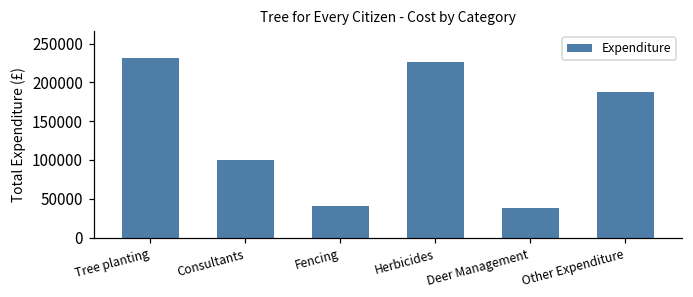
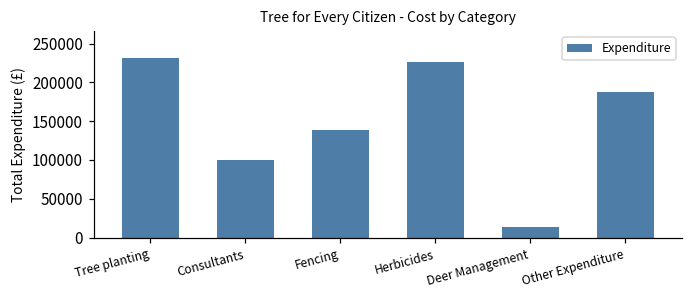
  {
    "Tree planting": 230000,
    "Consultants": 100000,
-   "Fencing": 40000,
+   "Fencing": 140000,
    "Herbicides": 230000,
-   "Deer Management": 40000,
+   "Deer Management": 10000,
    "Other Expenditure": 190000
  }
